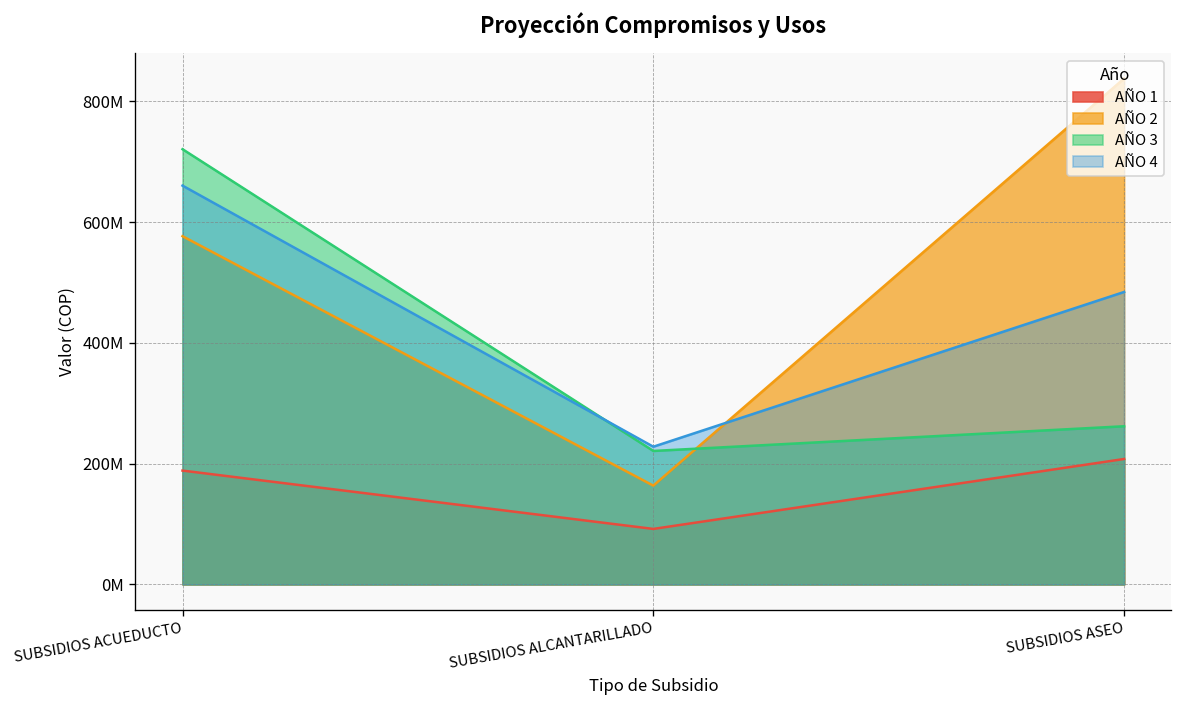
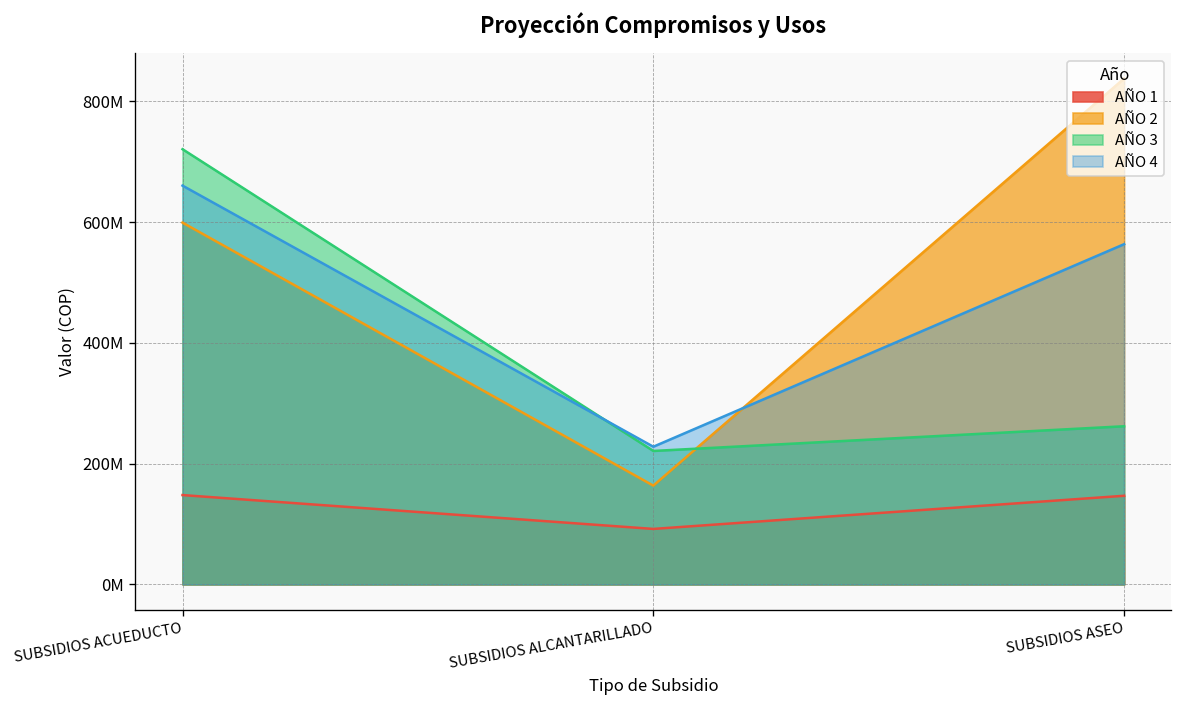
  {
    "AÑO 1": {
-     "SUBSIDIOS ACUEDUCTO": 190000000,
+     "SUBSIDIOS ACUEDUCTO": 150000000,
      "SUBSIDIOS ALCANTARILLADO": 90000000,
-     "SUBSIDIOS ASEO": 210000000
+     "SUBSIDIOS ASEO": 150000000
    },
    "AÑO 2": {
-     "SUBSIDIOS ACUEDUCTO": 580000000,
+     "SUBSIDIOS ACUEDUCTO": 600000000,
      "SUBSIDIOS ALCANTARILLADO": 160000000
    },
    "AÑO 3": {
      "SUBSIDIOS ACUEDUCTO": 720000000,
      "SUBSIDIOS ALCANTARILLADO": 220000000,
      "SUBSIDIOS ASEO": 260000000
    },
    "AÑO 4": {
      "SUBSIDIOS ACUEDUCTO": 660000000,
      "SUBSIDIOS ALCANTARILLADO": 230000000,
-     "SUBSIDIOS ASEO": 480000000
+     "SUBSIDIOS ASEO": 560000000
    }
  }
